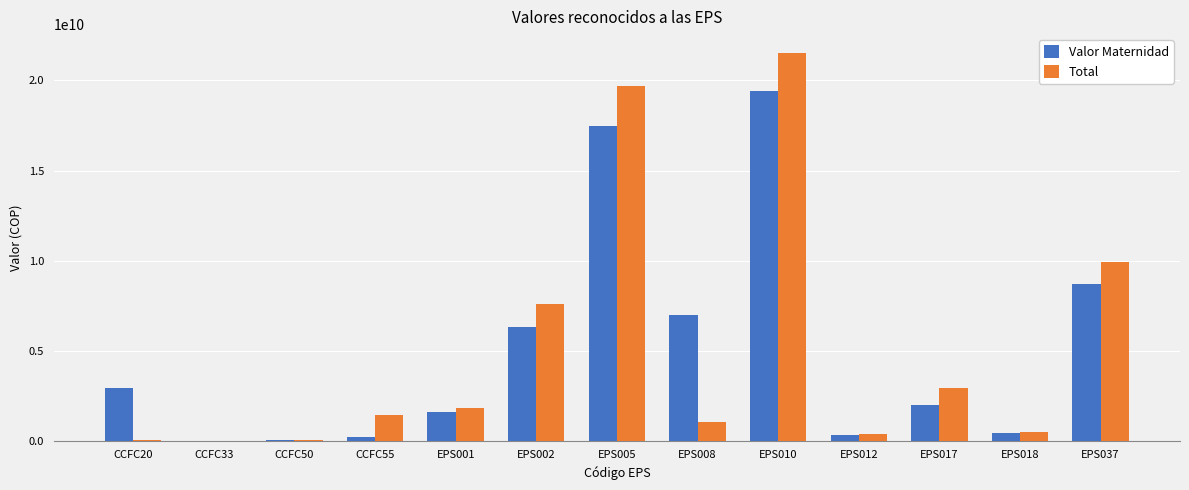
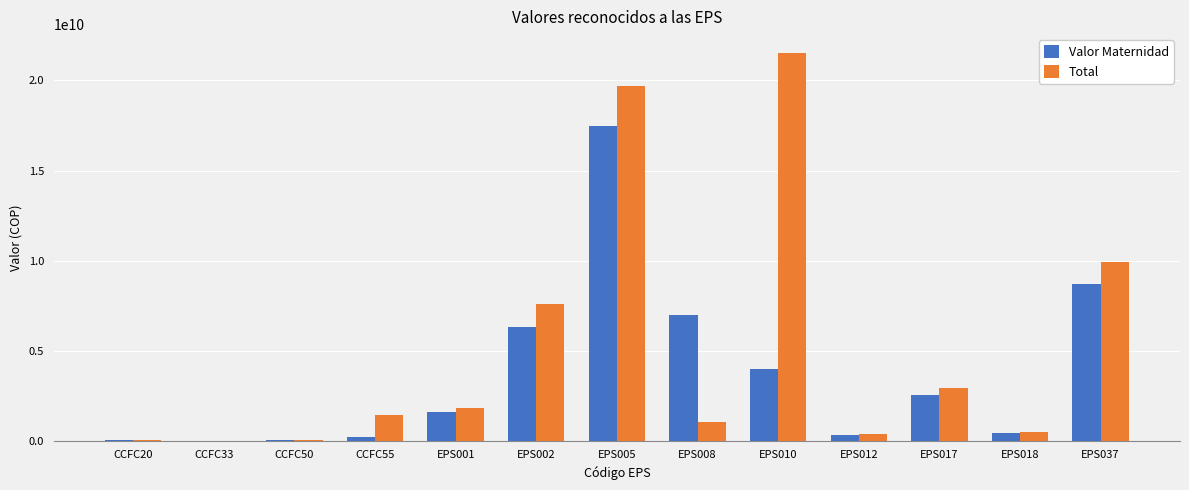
  {
    "Valor Maternidad": {
-     "CCFC20": 2900000000,
+     "CCFC20": 0,
      "CCFC55": 200000000,
      "EPS001": 1600000000,
      "EPS002": 6300000000,
      "EPS005": 17400000000,
      "EPS008": 7000000000,
-     "EPS010": 19400000000,
+     "EPS010": 4000000000,
      "EPS012": 300000000,
-     "EPS017": 2000000000,
+     "EPS017": 2600000000,
      "EPS018": 400000000,
      "EPS037": 8700000000
    },
    "Total": {
      "CCFC55": 1400000000,
      "EPS001": 1800000000,
      "EPS002": 7600000000,
      "EPS005": 19700000000,
      "EPS008": 1000000000,
      "EPS010": 21500000000,
      "EPS012": 400000000,
      "EPS017": 3000000000,
      "EPS018": 500000000,
      "EPS037": 9900000000
    }
  }
